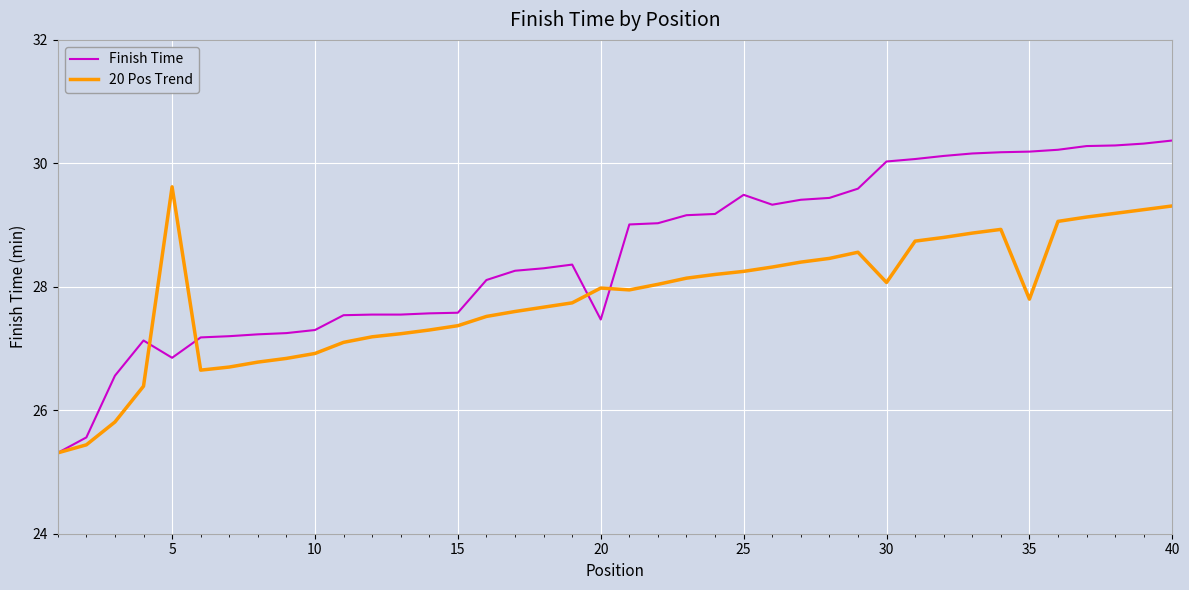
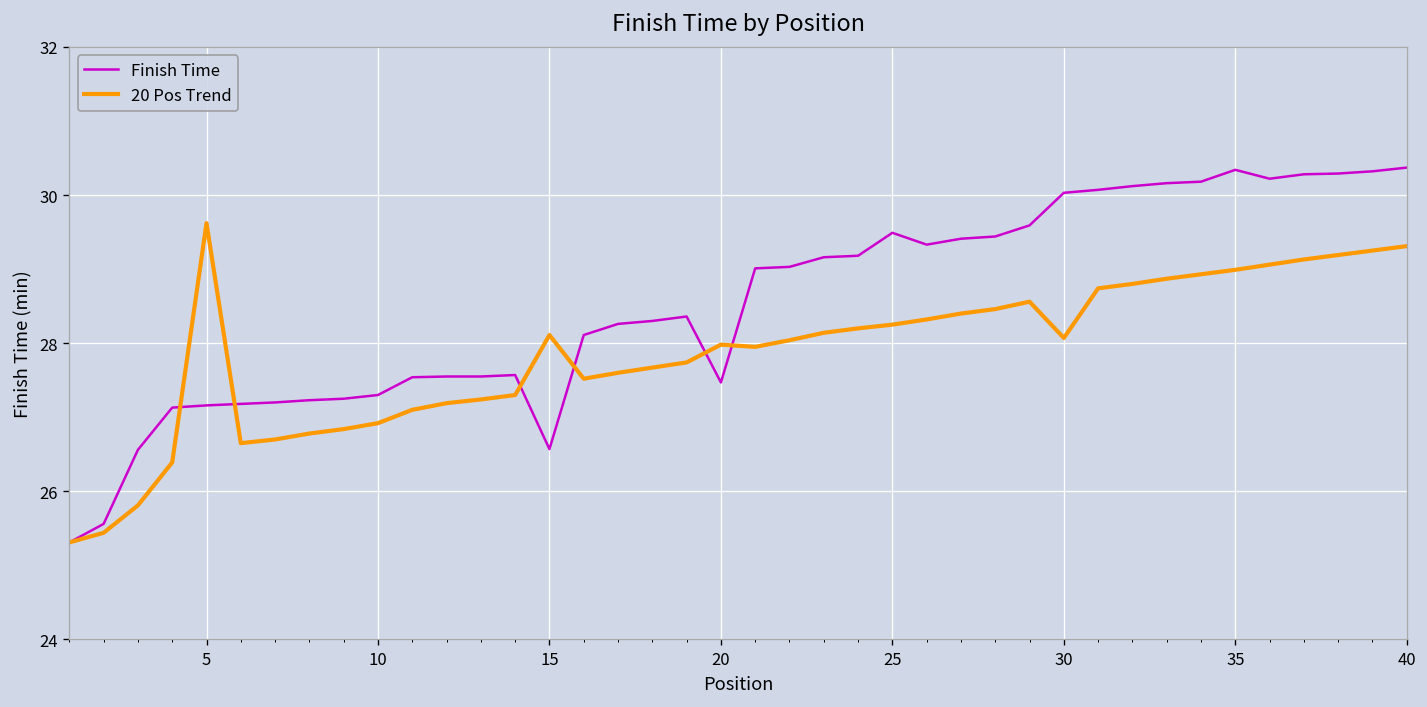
  {
    "Finish Time": {
-     "5": 26.9,
+     "5": 27.2,
      "10": 27.3,
-     "15": 27.6,
+     "15": 26.6,
      "20": 27.5,
      "25": 29.5,
      "30": 30.0,
-     "35": 30.2,
+     "35": 30.3,
      "40": 30.4
    },
    "20 Pos Trend": {
      "5": 29.6,
      "10": 26.9,
-     "15": 27.4,
+     "15": 28.1,
      "20": 28.0,
      "25": 28.3,
      "30": 28.1,
-     "35": 27.8,
+     "35": 29.0,
      "40": 29.3
    }
  }
